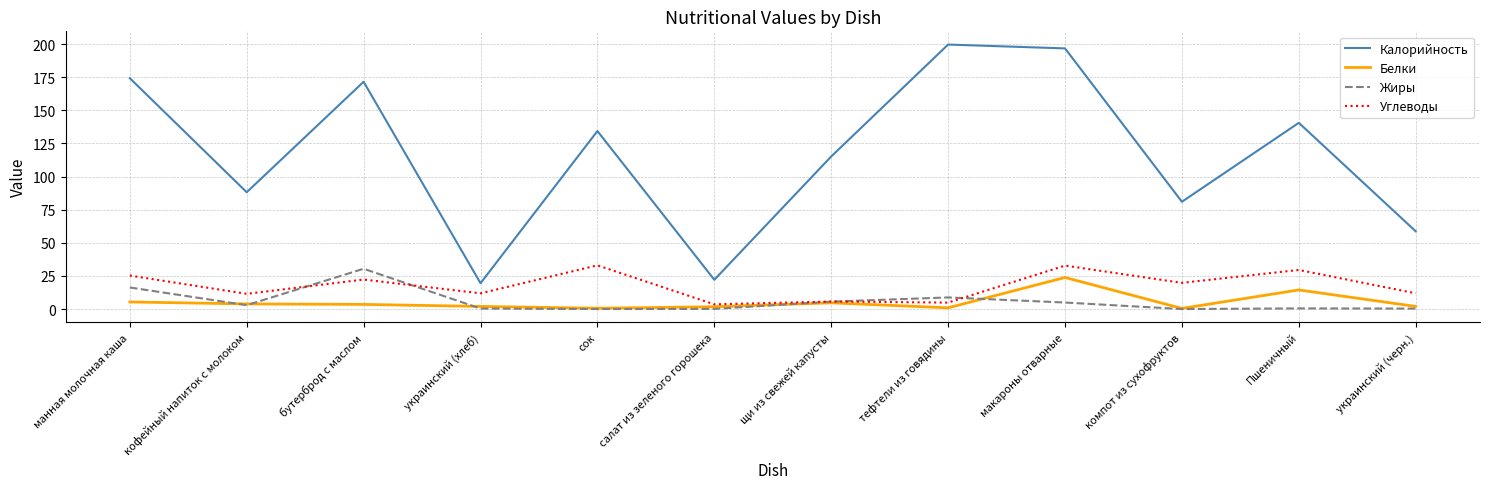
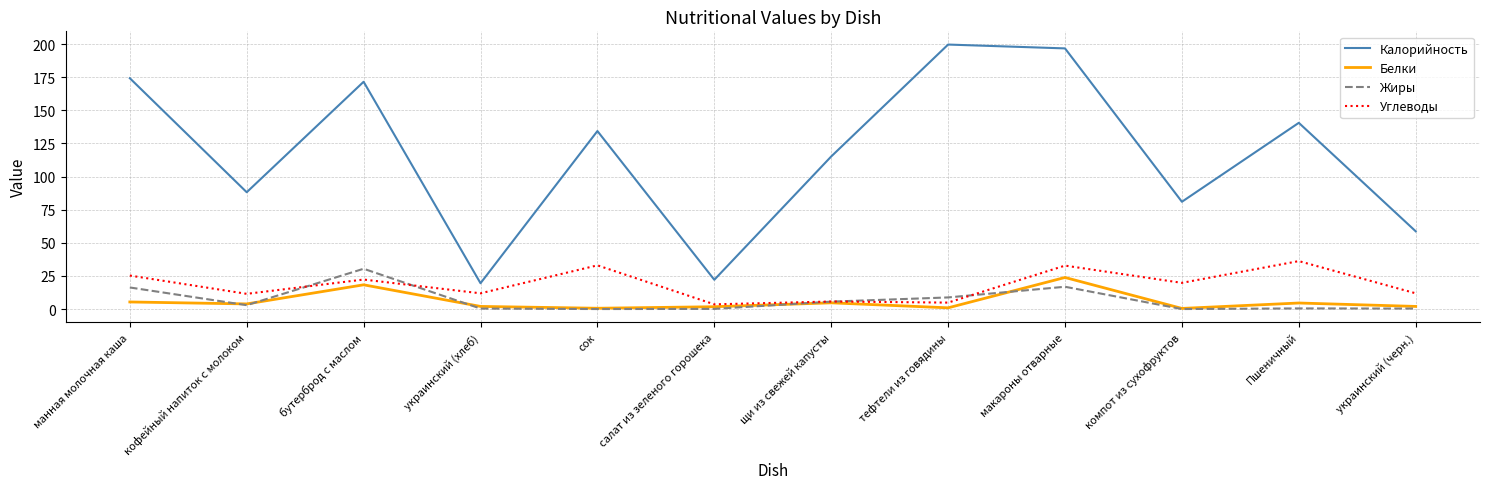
  {
    "Калорийность": {
      "манная молочная каша": 174,
      "кофейный напиток с молоком": 88,
      "бутерброд с маслом": 172,
      "украинский (хлеб)": 20,
      "сок": 134,
      "салат из зеленого горошека": 22,
      "щи из свежей капусты": 115,
      "тефтели из говядины": 200,
      "макароны отварные": 197,
      "компот из сухофруктов": 81,
      "Пшеничный": 141,
      "украинский (черн.)": 59
    },
    "Белки": {
      "манная молочная каша": 5,
-     "бутерброд с маслом": 4,
+     "бутерброд с маслом": 18,
      "тефтели из говядины": 1,
      "макароны отварные": 24,
-     "Пшеничный": 14
+     "Пшеничный": 5
    },
    "Жиры": {
      "манная молочная каша": 16,
      "бутерброд с маслом": 30,
      "тефтели из говядины": 9,
-     "макароны отварные": 5,
+     "макароны отварные": 17,
      "Пшеничный": 0
    },
    "Углеводы": {
      "манная молочная каша": 25,
      "кофейный напиток с молоком": 11,
      "бутерброд с маслом": 22,
      "украинский (хлеб)": 12,
      "сок": 33,
      "тефтели из говядины": 5,
      "макароны отварные": 33,
      "компот из сухофруктов": 20,
-     "Пшеничный": 30,
+     "Пшеничный": 36,
      "украинский (черн.)": 12
    }
  }
